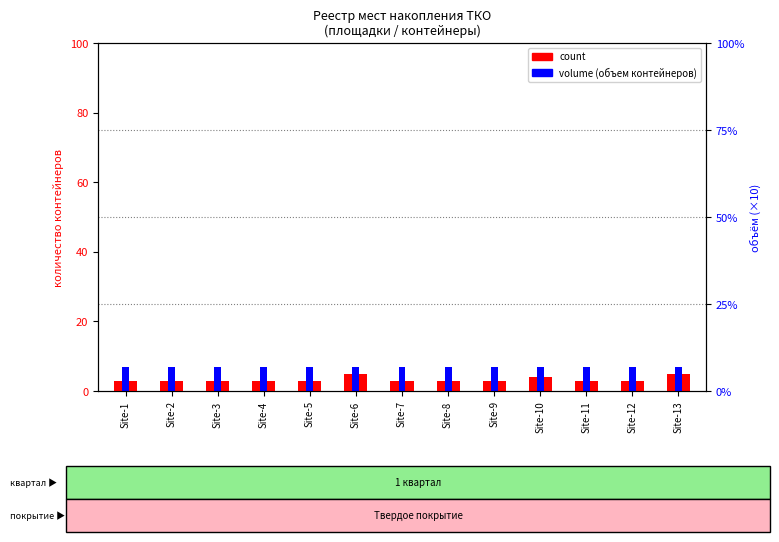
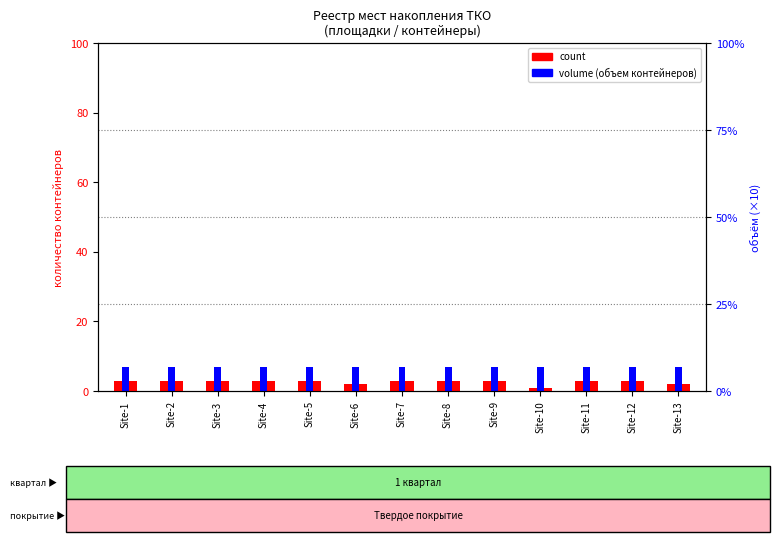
  {
    "count": {
-     "Site-6": 5,
-     "Site-10": 4,
-     "Site-13": 5
+     "Site-6": 2,
+     "Site-10": 1,
+     "Site-13": 2
    }
  }
